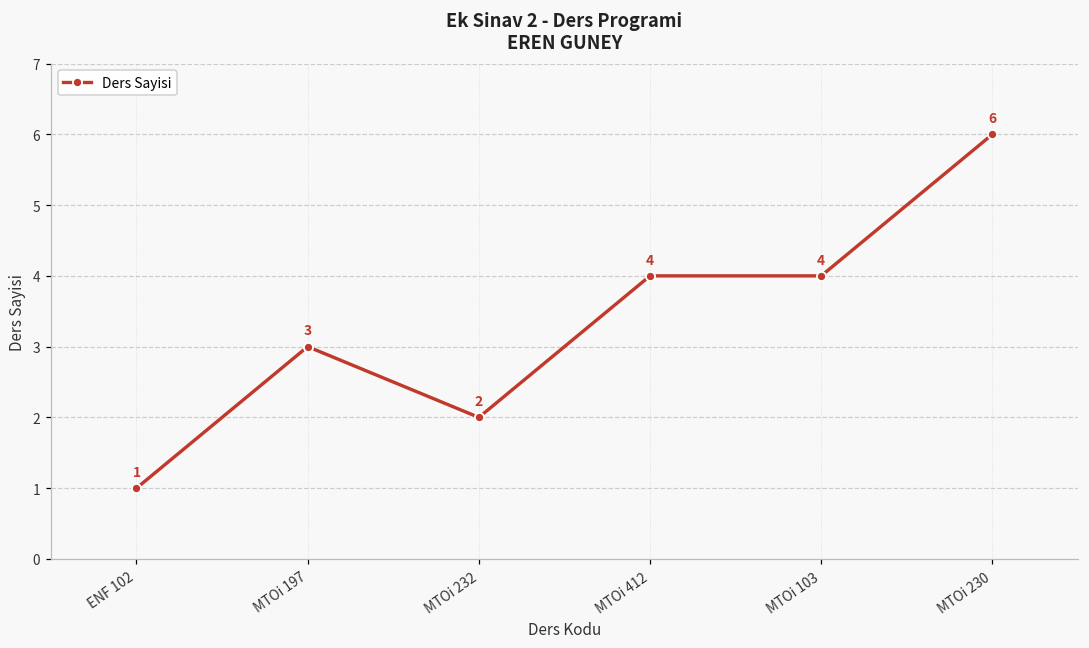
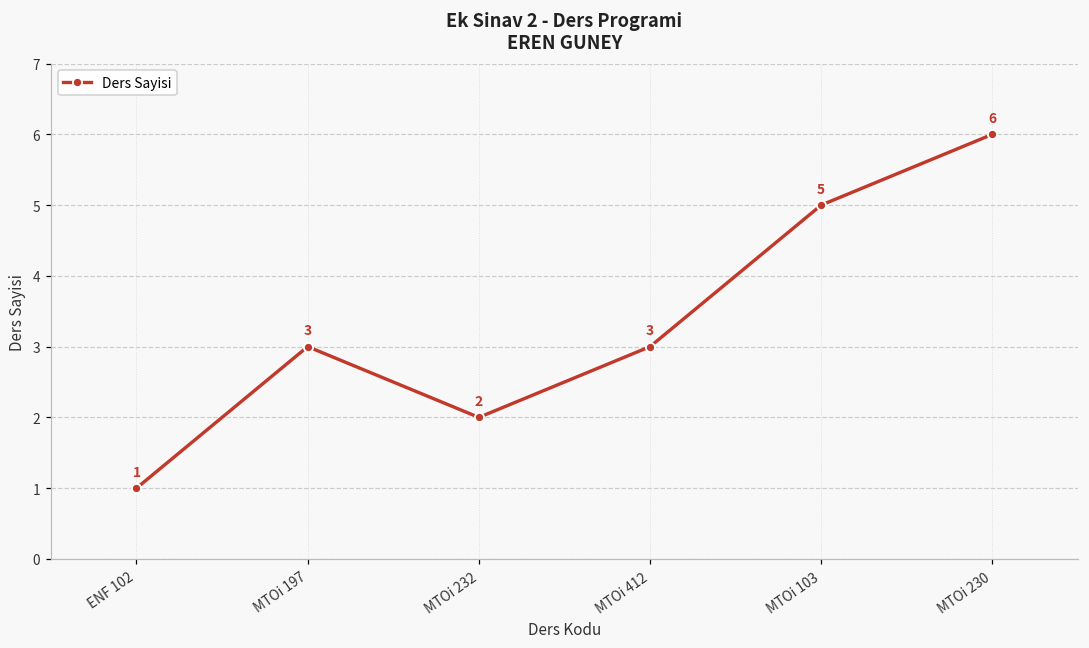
  {
    "ENF 102": 1,
    "MTOi 197": 3,
    "MTOi 232": 2,
-   "MTOi 412": 4,
-   "MTOi 103": 4,
+   "MTOi 412": 3,
+   "MTOi 103": 5,
    "MTOi 230": 6
  }
